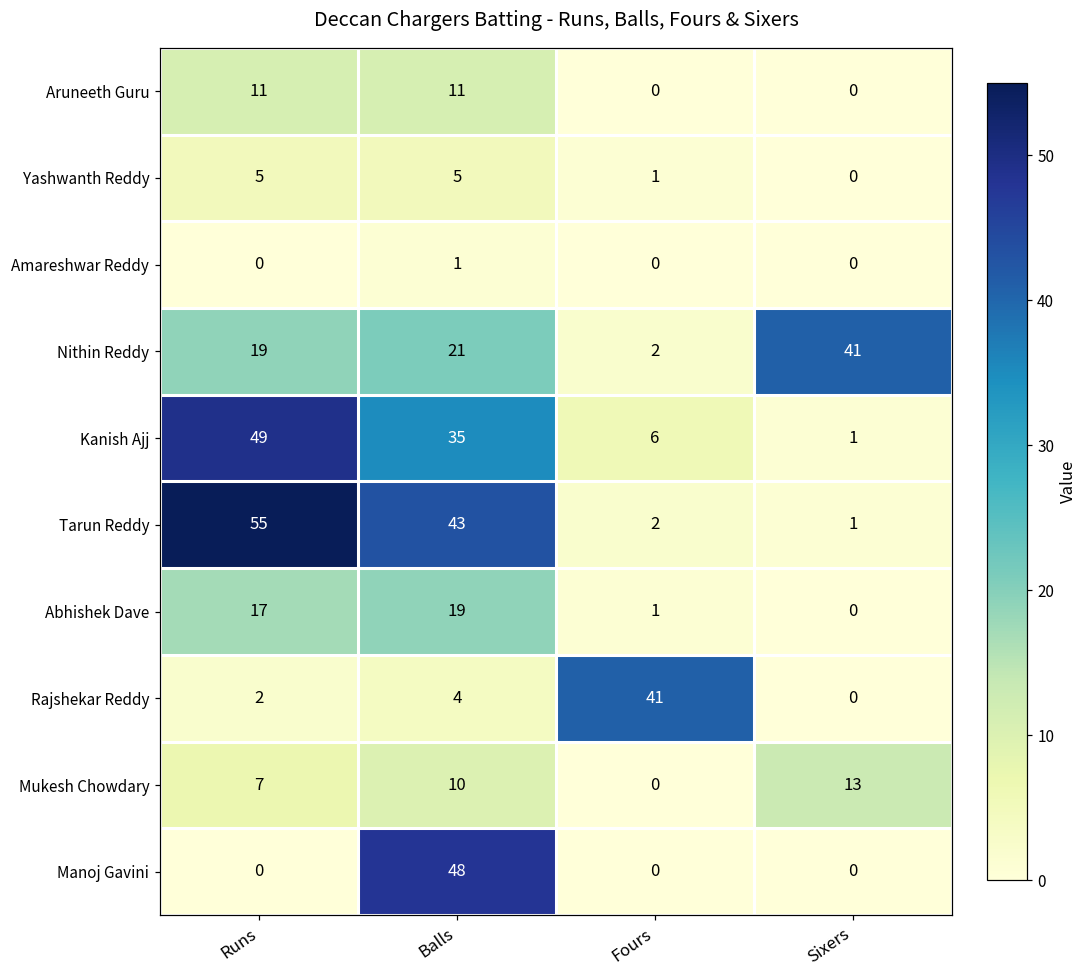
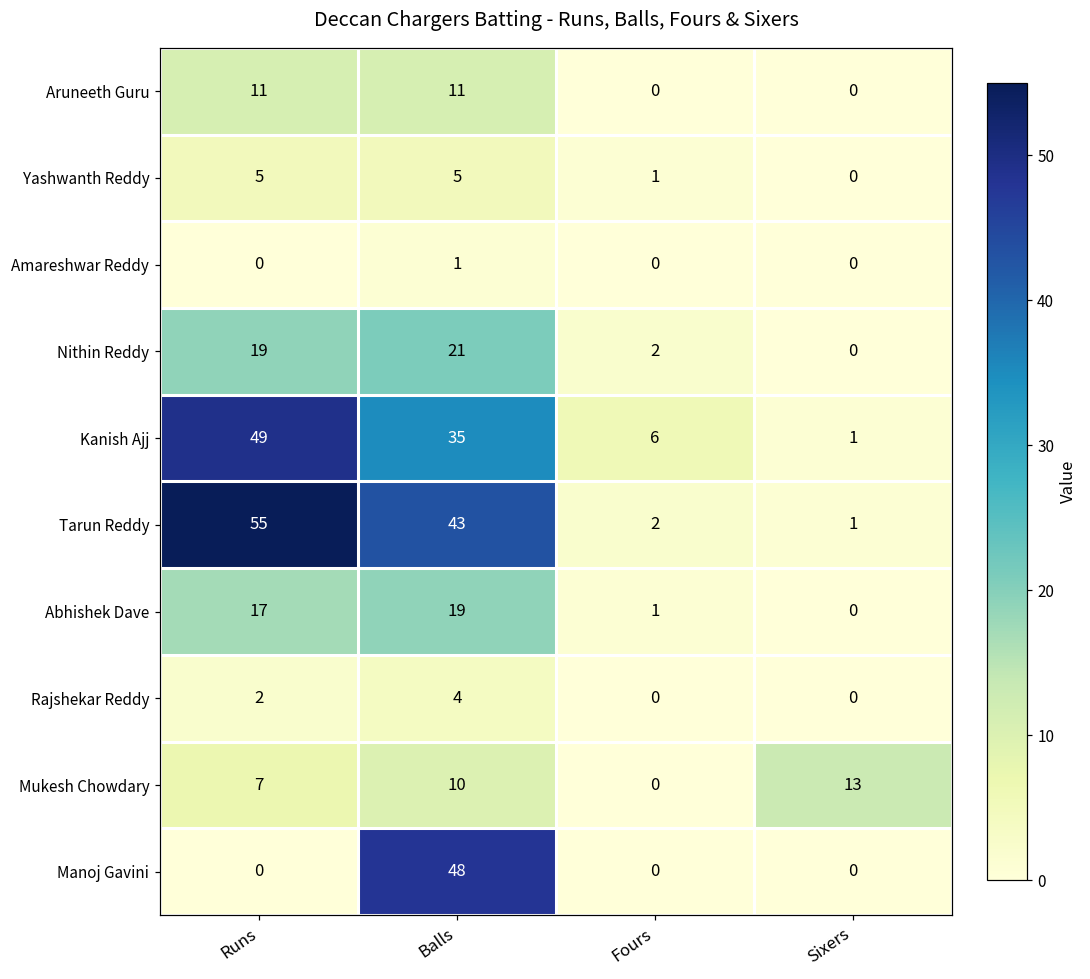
  {
    "Aruneeth Guru": {
      "Runs": 11,
      "Balls": 11,
      "Fours": 0,
      "Sixers": 0
    },
    "Yashwanth Reddy": {
      "Runs": 5,
      "Balls": 5,
      "Fours": 1,
      "Sixers": 0
    },
    "Amareshwar Reddy": {
      "Runs": 0,
      "Balls": 1,
      "Fours": 0,
      "Sixers": 0
    },
    "Nithin Reddy": {
      "Runs": 19,
      "Balls": 21,
      "Fours": 2,
-     "Sixers": 41
+     "Sixers": 0
    },
    "Kanish Ajj": {
      "Runs": 49,
      "Balls": 35,
      "Fours": 6,
      "Sixers": 1
    },
    "Tarun Reddy": {
      "Runs": 55,
      "Balls": 43,
      "Fours": 2,
      "Sixers": 1
    },
    "Abhishek Dave": {
      "Runs": 17,
      "Balls": 19,
      "Fours": 1,
      "Sixers": 0
    },
    "Rajshekar Reddy": {
      "Runs": 2,
      "Balls": 4,
-     "Fours": 41,
+     "Fours": 0,
      "Sixers": 0
    },
    "Mukesh Chowdary": {
      "Runs": 7,
      "Balls": 10,
      "Fours": 0,
      "Sixers": 13
    },
    "Manoj Gavini": {
      "Runs": 0,
      "Balls": 48,
      "Fours": 0,
      "Sixers": 0
    }
  }
